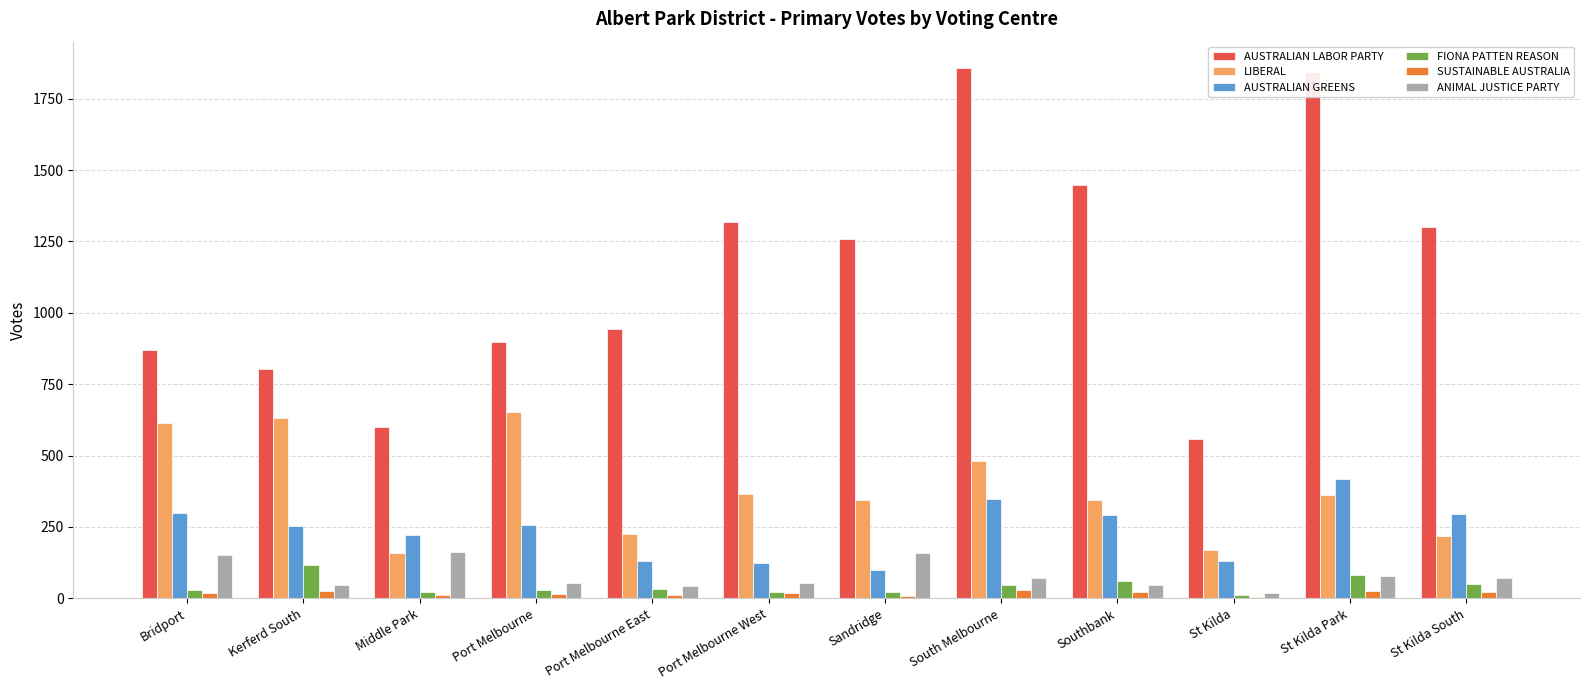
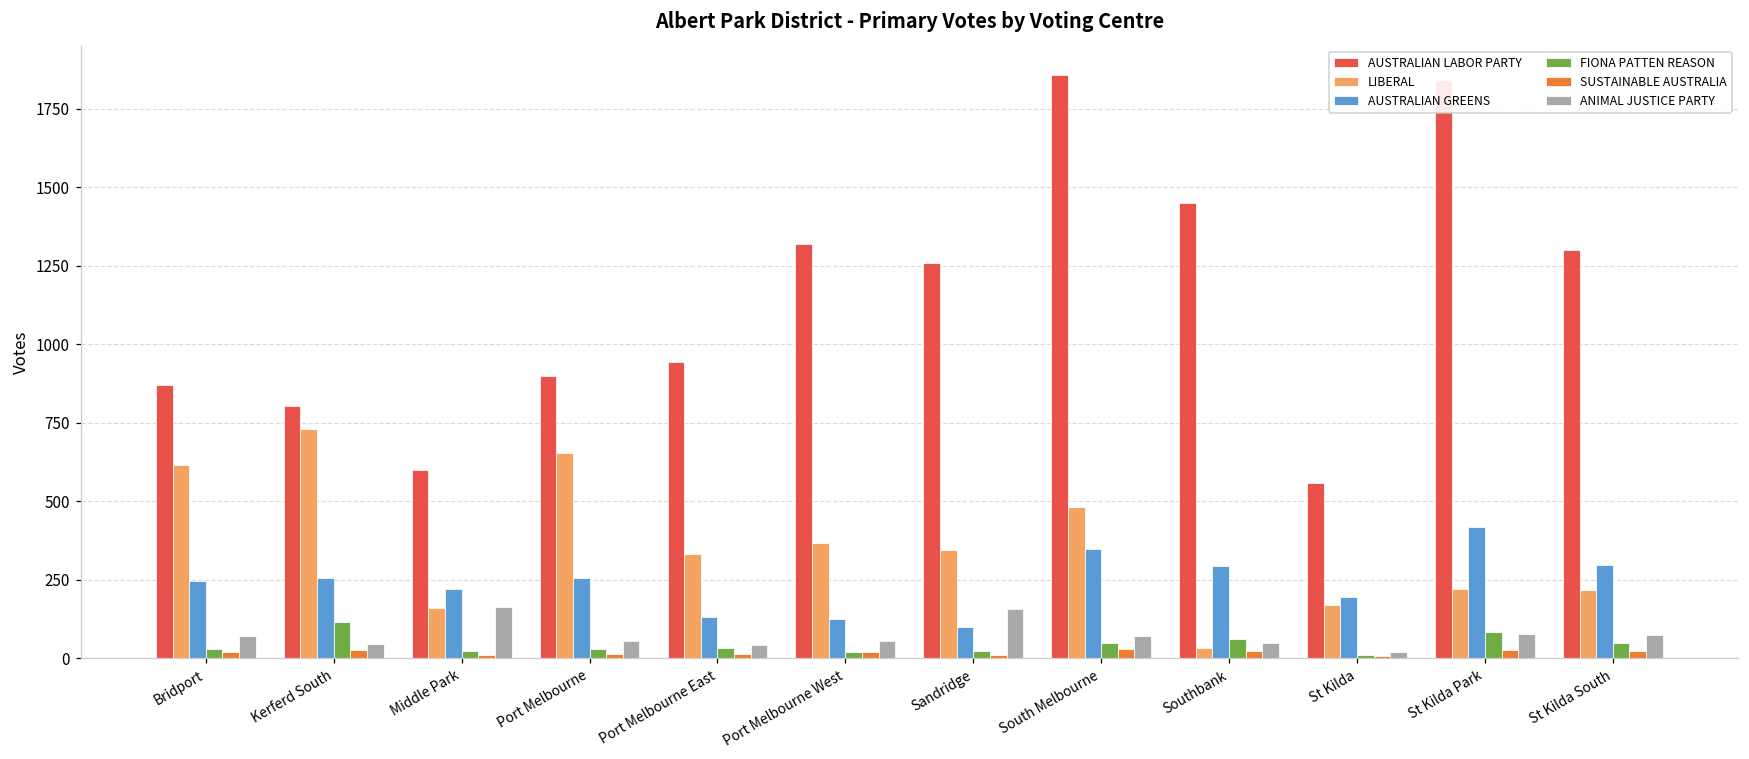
  {
    "LIBERAL": {
      "Bridport": 620,
-     "Kerferd South": 630,
+     "Kerferd South": 730,
      "Middle Park": 160,
      "Port Melbourne": 650,
-     "Port Melbourne East": 230,
+     "Port Melbourne East": 330,
      "Port Melbourne West": 370,
      "Sandridge": 340,
      "South Melbourne": 480,
-     "Southbank": 340,
+     "Southbank": 30,
      "St Kilda": 170,
-     "St Kilda Park": 360,
+     "St Kilda Park": 220,
      "St Kilda South": 220
    },
    "AUSTRALIAN GREENS": {
-     "Bridport": 300,
+     "Bridport": 250,
      "Kerferd South": 250,
      "Middle Park": 220,
      "Port Melbourne": 260,
      "Port Melbourne East": 130,
      "Port Melbourne West": 120,
      "Sandridge": 100,
      "South Melbourne": 350,
      "Southbank": 290,
-     "St Kilda": 130,
+     "St Kilda": 190,
      "St Kilda Park": 420,
      "St Kilda South": 300
    },
    "FIONA PATTEN REASON": {
      "Bridport": 30,
      "Kerferd South": 120,
      "Middle Park": 20,
      "Port Melbourne": 30,
      "Port Melbourne East": 30,
      "Port Melbourne West": 20,
      "Sandridge": 20,
      "South Melbourne": 50,
      "Southbank": 60,
      "St Kilda": 10,
      "St Kilda Park": 80,
      "St Kilda South": 50
    },
    "ANIMAL JUSTICE PARTY": {
-     "Bridport": 150,
+     "Bridport": 70,
      "Kerferd South": 50,
      "Middle Park": 160,
      "Port Melbourne": 50,
      "Port Melbourne East": 40,
      "Port Melbourne West": 60,
      "Sandridge": 160,
      "South Melbourne": 70,
      "Southbank": 50,
      "St Kilda": 20,
      "St Kilda Park": 80,
      "St Kilda South": 70
    }
  }
